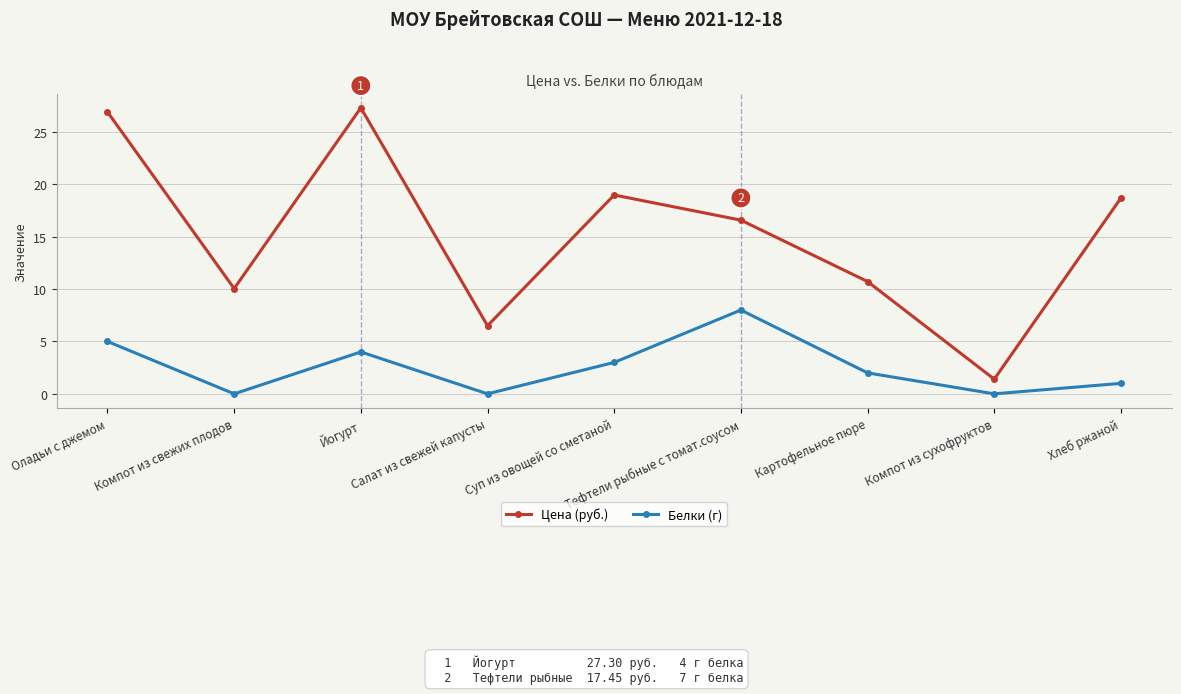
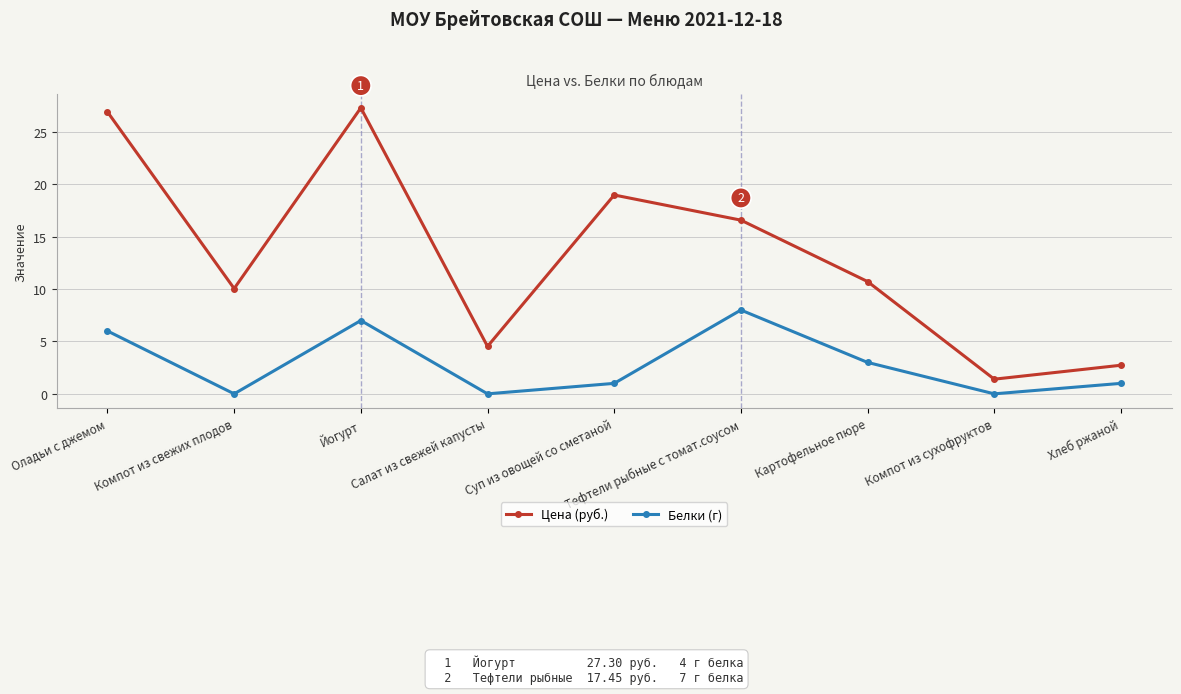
  {
    "Цена (руб.)": {
      "Оладьи с джемом": 26.9,
      "Компот из свежих плодов": 10.1,
-     "Салат из свежей капусты": 6.5,
+     "Салат из свежей капусты": 4.5,
      "Суп из овощей со сметаной": 19.0,
      "Картофельное пюре": 10.7,
      "Компот из сухофруктов": 1.4,
-     "Хлеб ржаной": 18.7
+     "Хлеб ржаной": 2.7
    },
    "Белки (г)": {
-     "Оладьи с джемом": 5,
+     "Оладьи с джемом": 6,
      "Компот из свежих плодов": 0,
-     "Йогурт": 4,
+     "Йогурт": 7,
      "Салат из свежей капусты": 0,
-     "Суп из овощей со сметаной": 3,
+     "Суп из овощей со сметаной": 1,
      "Тефтели рыбные с томат.соусом": 8,
-     "Картофельное пюре": 2,
+     "Картофельное пюре": 3,
      "Компот из сухофруктов": 0,
      "Хлеб ржаной": 1
    }
  }
